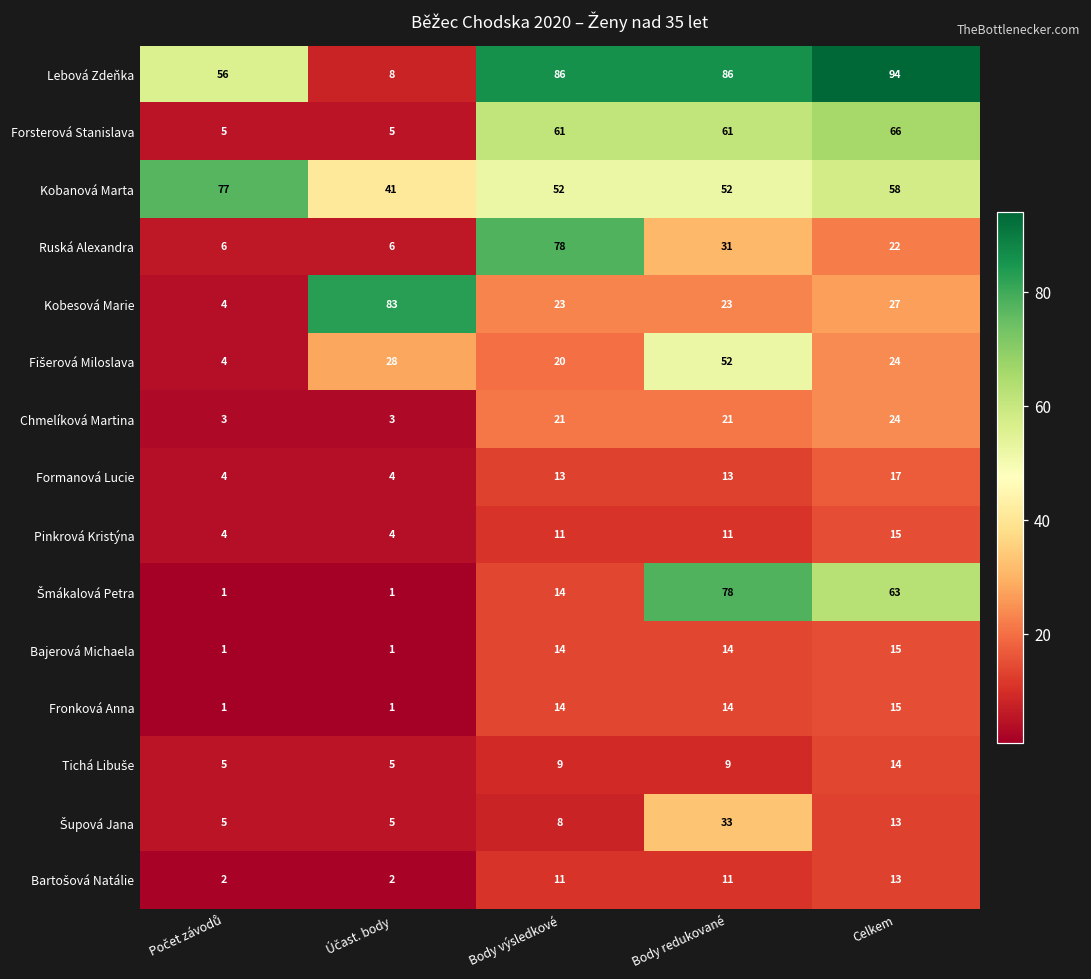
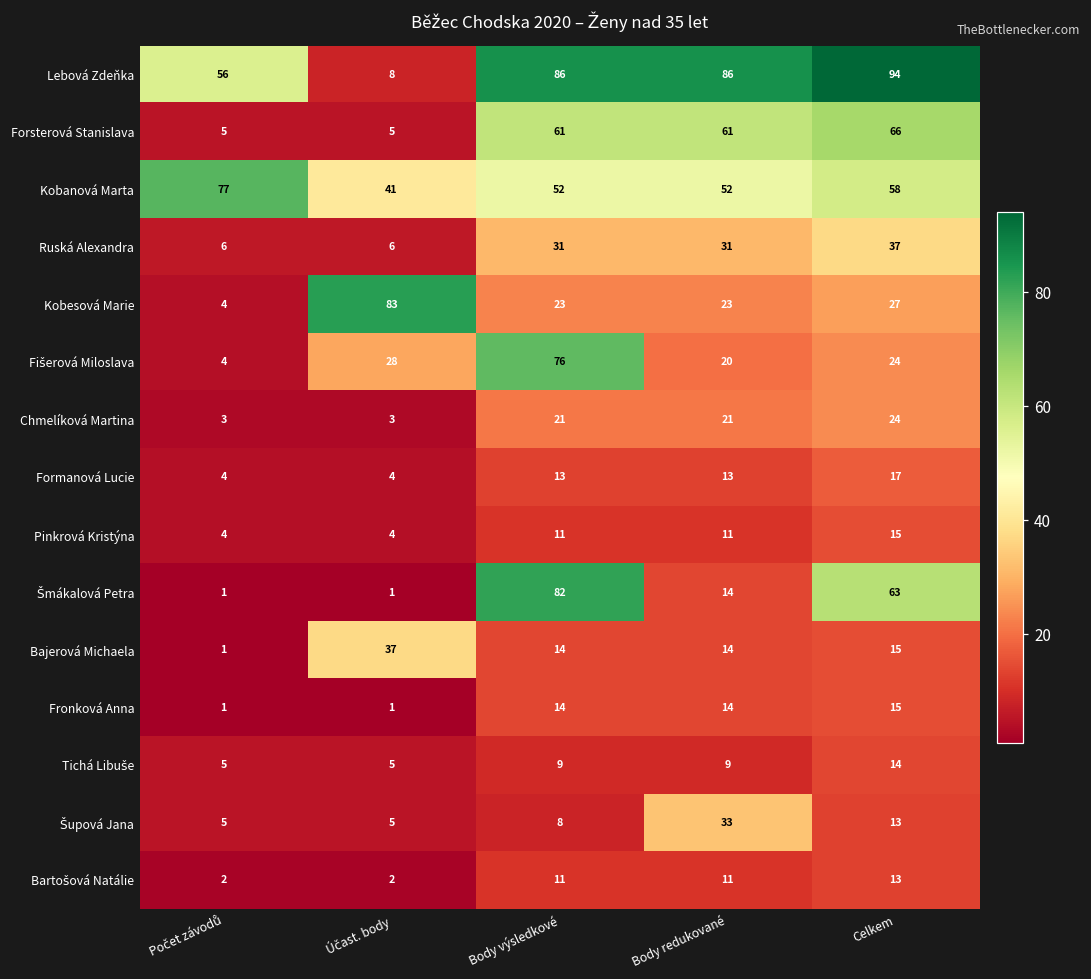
  {
    "Lebová Zdeňka": {
      "Počet závodů": 56,
      "Účast. body": 8,
      "Body výsledkové": 86,
      "Body redukované": 86,
      "Celkem": 94
    },
    "Forsterová Stanislava": {
      "Počet závodů": 5,
      "Účast. body": 5,
      "Body výsledkové": 61,
      "Body redukované": 61,
      "Celkem": 66
    },
    "Kobanová Marta": {
      "Počet závodů": 77,
      "Účast. body": 41,
      "Body výsledkové": 52,
      "Body redukované": 52,
      "Celkem": 58
    },
    "Ruská Alexandra": {
      "Počet závodů": 6,
      "Účast. body": 6,
-     "Body výsledkové": 78,
+     "Body výsledkové": 31,
      "Body redukované": 31,
-     "Celkem": 22
+     "Celkem": 37
    },
    "Kobesová Marie": {
      "Počet závodů": 4,
      "Účast. body": 83,
      "Body výsledkové": 23,
      "Body redukované": 23,
      "Celkem": 27
    },
    "Fišerová Miloslava": {
      "Počet závodů": 4,
      "Účast. body": 28,
-     "Body výsledkové": 20,
-     "Body redukované": 52,
+     "Body výsledkové": 76,
+     "Body redukované": 20,
      "Celkem": 24
    },
    "Chmelíková Martina": {
      "Počet závodů": 3,
      "Účast. body": 3,
      "Body výsledkové": 21,
      "Body redukované": 21,
      "Celkem": 24
    },
    "Formanová Lucie": {
      "Počet závodů": 4,
      "Účast. body": 4,
      "Body výsledkové": 13,
      "Body redukované": 13,
      "Celkem": 17
    },
    "Pinkrová Kristýna": {
      "Počet závodů": 4,
      "Účast. body": 4,
      "Body výsledkové": 11,
      "Body redukované": 11,
      "Celkem": 15
    },
    "Šmákalová Petra": {
      "Počet závodů": 1,
      "Účast. body": 1,
-     "Body výsledkové": 14,
-     "Body redukované": 78,
+     "Body výsledkové": 82,
+     "Body redukované": 14,
      "Celkem": 63
    },
    "Bajerová Michaela": {
      "Počet závodů": 1,
-     "Účast. body": 1,
+     "Účast. body": 37,
      "Body výsledkové": 14,
      "Body redukované": 14,
      "Celkem": 15
    },
    "Fronková Anna": {
      "Počet závodů": 1,
      "Účast. body": 1,
      "Body výsledkové": 14,
      "Body redukované": 14,
      "Celkem": 15
    },
    "Tichá Libuše": {
      "Počet závodů": 5,
      "Účast. body": 5,
      "Body výsledkové": 9,
      "Body redukované": 9,
      "Celkem": 14
    },
    "Šupová Jana": {
      "Počet závodů": 5,
      "Účast. body": 5,
      "Body výsledkové": 8,
      "Body redukované": 33,
      "Celkem": 13
    },
    "Bartošová Natálie": {
      "Počet závodů": 2,
      "Účast. body": 2,
      "Body výsledkové": 11,
      "Body redukované": 11,
      "Celkem": 13
    }
  }
